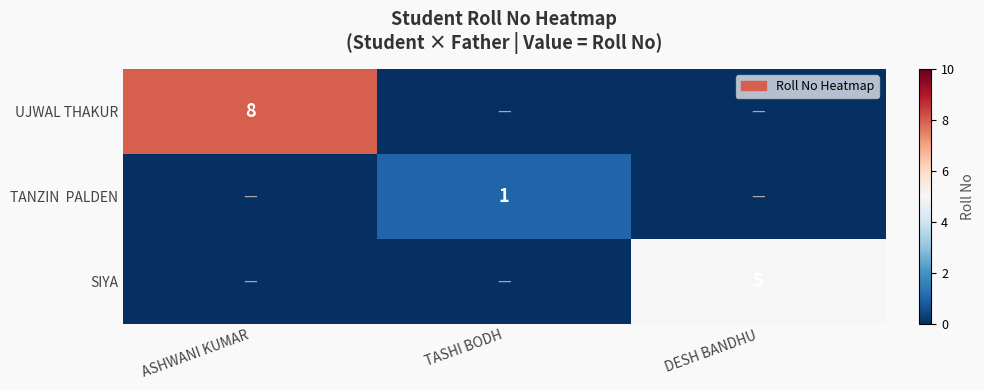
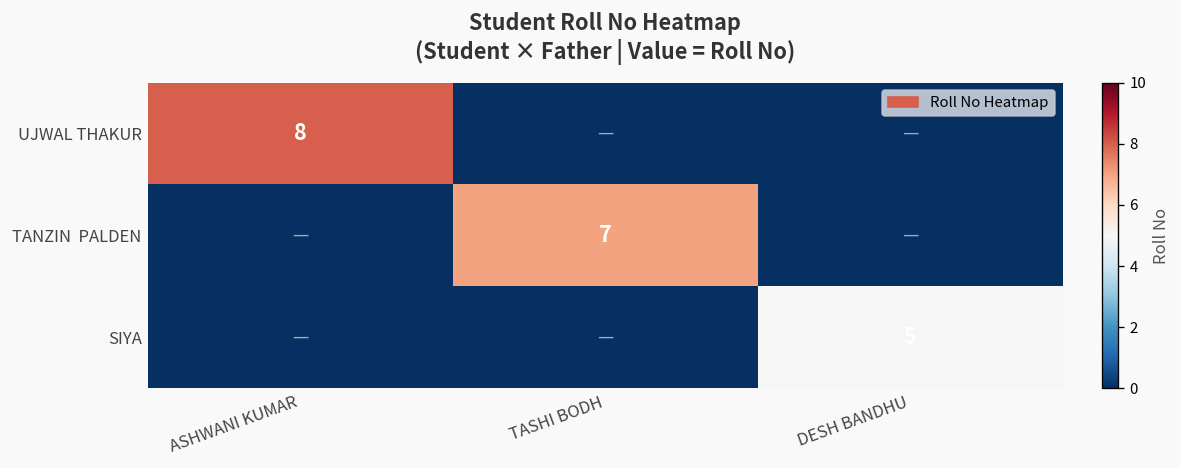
  {
    "UJWAL THAKUR": {
      "ASHWANI KUMAR": 8
    },
    "TANZIN PALDEN": {
-     "TASHI BODH": 1
+     "TASHI BODH": 7
    }
  }
